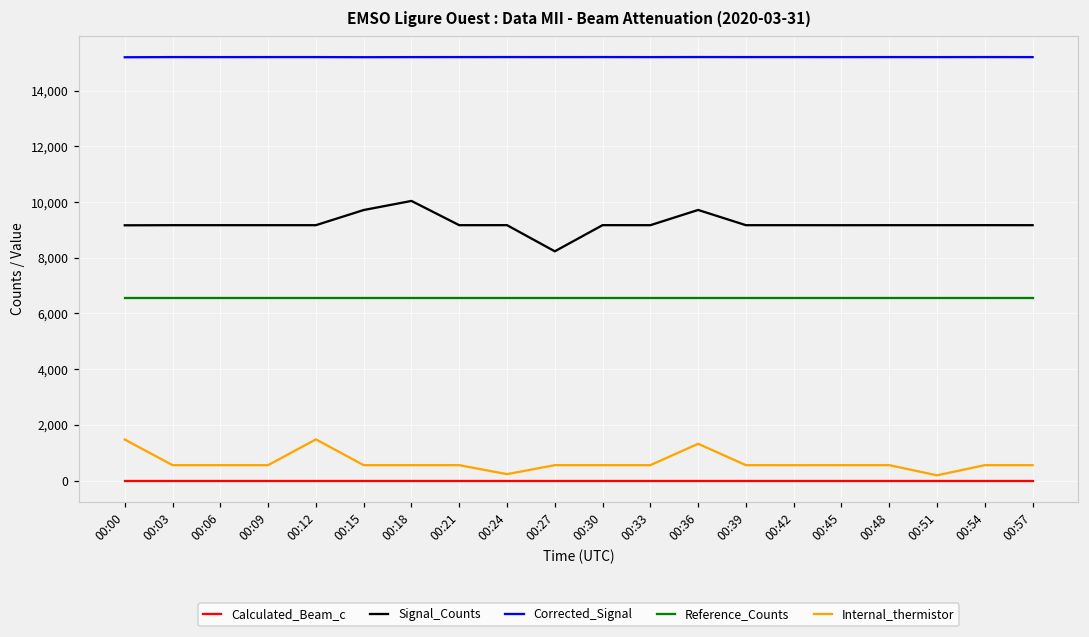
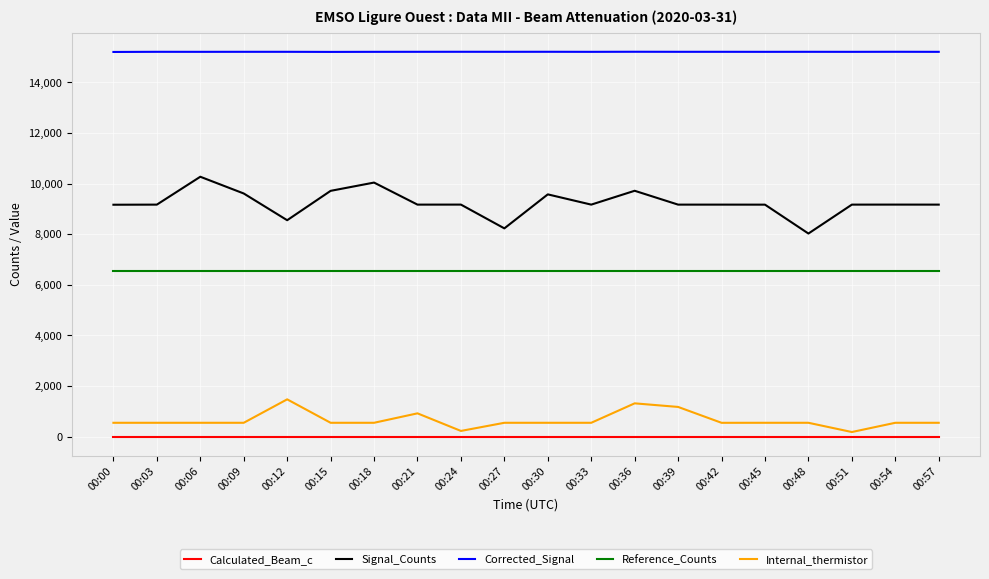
  {
    "Calculated_Beam_c": {
      "00:00": "0",
      "00:03": "0",
      "00:06": "0",
      "00:09": "0",
      "00:12": "0",
      "00:15": "0",
      "00:18": "0",
      "00:21": "0",
      "00:24": "0",
      "00:27": "0",
      "00:30": "0",
      "00:33": "0",
      "00:36": "0",
      "00:39": "0",
      "00:42": "0",
      "00:45": "0",
      "00:48": "0",
      "00:51": "0",
      "00:54": "0",
      "00:57": "0"
    },
    "Signal_Counts": {
      "00:00": "9,200",
      "00:03": "9,200",
-     "00:06": "9,200",
-     "00:09": "9,200",
-     "00:12": "9,200",
+     "00:06": "10,300",
+     "00:09": "9,600",
+     "00:12": "8,600",
      "00:15": "9,700",
      "00:18": "10,000",
      "00:21": "9,200",
      "00:24": "9,200",
      "00:27": "8,200",
-     "00:30": "9,200",
+     "00:30": "9,600",
      "00:33": "9,200",
      "00:36": "9,700",
      "00:39": "9,200",
      "00:42": "9,200",
      "00:45": "9,200",
-     "00:48": "9,200",
+     "00:48": "8,000",
      "00:51": "9,200",
      "00:54": "9,200",
      "00:57": "9,200"
    },
    "Corrected_Signal": {
      "00:00": "15,200",
      "00:03": "15,200",
      "00:06": "15,200",
      "00:09": "15,200",
      "00:12": "15,200",
      "00:15": "15,200",
      "00:18": "15,200",
      "00:21": "15,200",
      "00:24": "15,200",
      "00:27": "15,200",
      "00:30": "15,200",
      "00:33": "15,200",
      "00:36": "15,200",
      "00:39": "15,200",
      "00:42": "15,200",
      "00:45": "15,200",
      "00:48": "15,200",
      "00:51": "15,200",
      "00:54": "15,200",
      "00:57": "15,200"
    },
    "Reference_Counts": {
      "00:00": "6,500",
      "00:03": "6,500",
      "00:06": "6,500",
      "00:09": "6,500",
      "00:12": "6,500",
      "00:15": "6,500",
      "00:18": "6,500",
      "00:21": "6,500",
      "00:24": "6,500",
      "00:27": "6,500",
      "00:30": "6,500",
      "00:33": "6,500",
      "00:36": "6,500",
      "00:39": "6,500",
      "00:42": "6,500",
      "00:45": "6,500",
      "00:48": "6,500",
      "00:51": "6,500",
      "00:54": "6,500",
      "00:57": "6,500"
    },
    "Internal_thermistor": {
-     "00:00": "1,500",
+     "00:00": "600",
      "00:03": "600",
      "00:06": "600",
      "00:09": "600",
      "00:12": "1,500",
      "00:15": "600",
      "00:18": "600",
-     "00:21": "600",
+     "00:21": "900",
      "00:24": "200",
      "00:27": "600",
      "00:30": "600",
      "00:33": "600",
      "00:36": "1,300",
-     "00:39": "600",
+     "00:39": "1,200",
      "00:42": "600",
      "00:45": "600",
      "00:48": "600",
      "00:51": "200",
      "00:54": "600",
      "00:57": "600"
    }
  }
